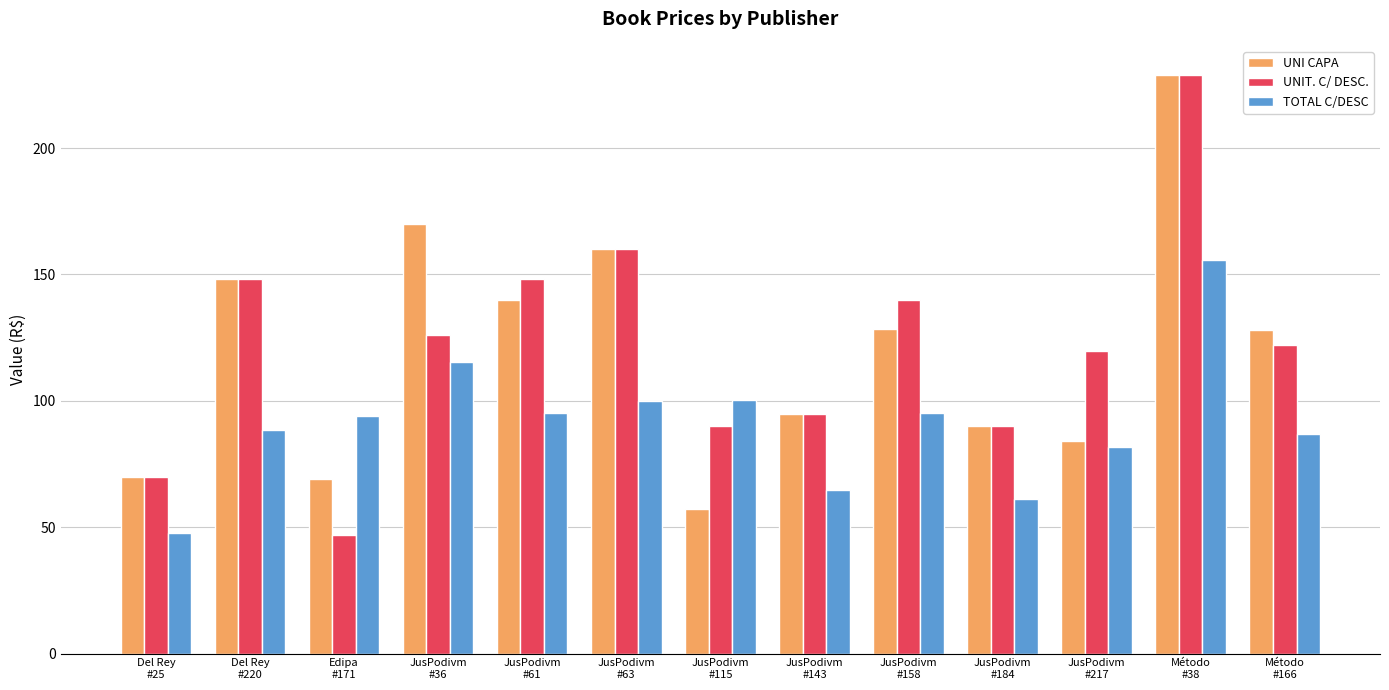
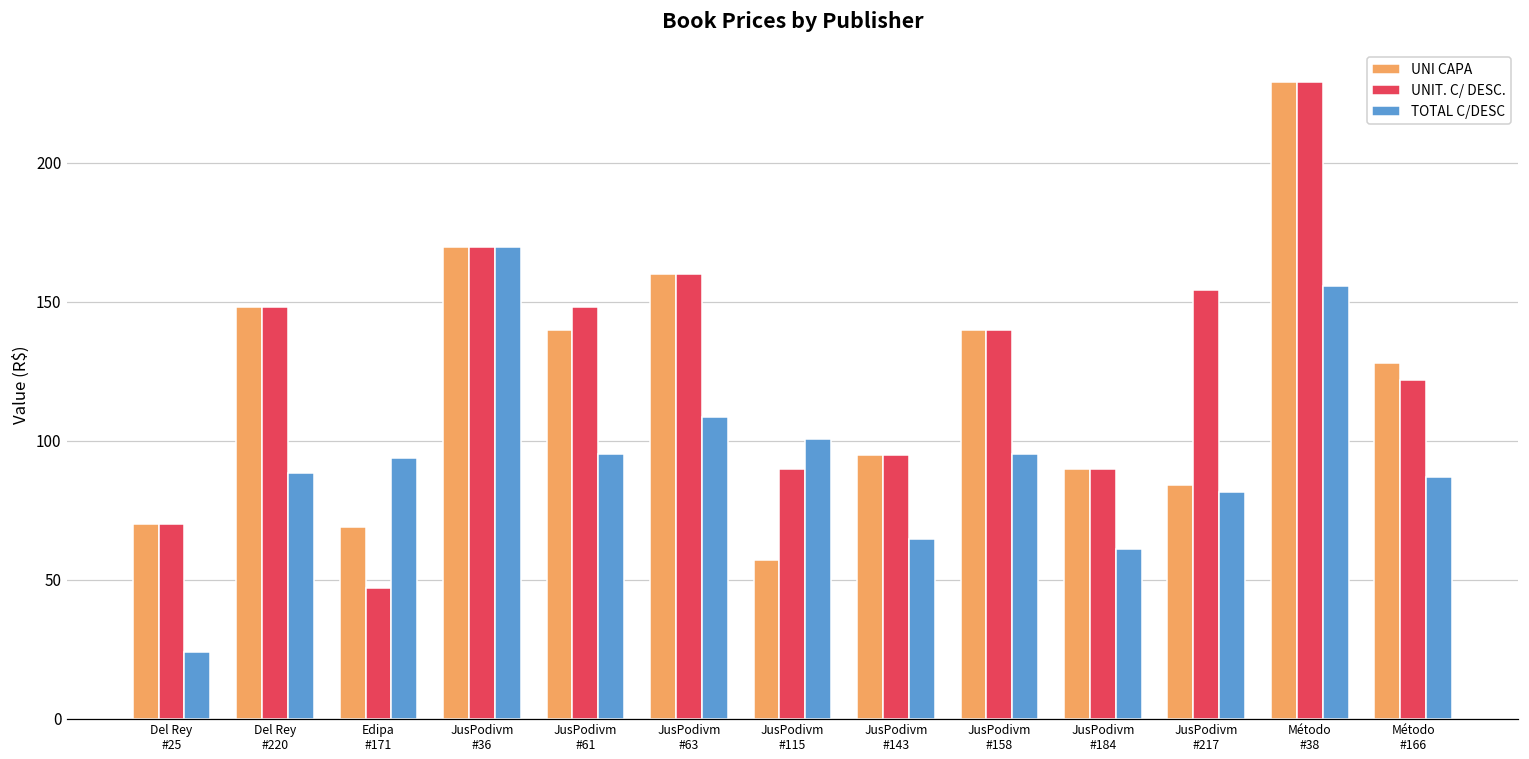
  {
    "UNI CAPA": {
      "Del Rey #25": 70,
      "Del Rey #220": 148,
      "Edipa #171": 69,
      "JusPodivm #36": 170,
      "JusPodivm #61": 140,
      "JusPodivm #63": 160,
      "JusPodivm #115": 57,
      "JusPodivm #143": 95,
-     "JusPodivm #158": 128,
+     "JusPodivm #158": 140,
      "JusPodivm #184": 90,
      "JusPodivm #217": 84,
      "Método #38": 229,
      "Método #166": 128
    },
    "UNIT. C/ DESC.": {
      "Del Rey #25": 70,
      "Del Rey #220": 148,
      "Edipa #171": 47,
-     "JusPodivm #36": 126,
+     "JusPodivm #36": 170,
      "JusPodivm #61": 148,
      "JusPodivm #63": 160,
      "JusPodivm #115": 90,
      "JusPodivm #143": 95,
      "JusPodivm #158": 140,
      "JusPodivm #184": 90,
-     "JusPodivm #217": 120,
+     "JusPodivm #217": 154,
      "Método #38": 229,
      "Método #166": 122
    },
    "TOTAL C/DESC": {
-     "Del Rey #25": 48,
+     "Del Rey #25": 24,
      "Del Rey #220": 88,
      "Edipa #171": 94,
-     "JusPodivm #36": 116,
+     "JusPodivm #36": 170,
      "JusPodivm #61": 95,
-     "JusPodivm #63": 100,
+     "JusPodivm #63": 109,
      "JusPodivm #115": 101,
      "JusPodivm #143": 65,
      "JusPodivm #158": 95,
      "JusPodivm #184": 61,
      "JusPodivm #217": 82,
      "Método #38": 156,
      "Método #166": 87
    }
  }
